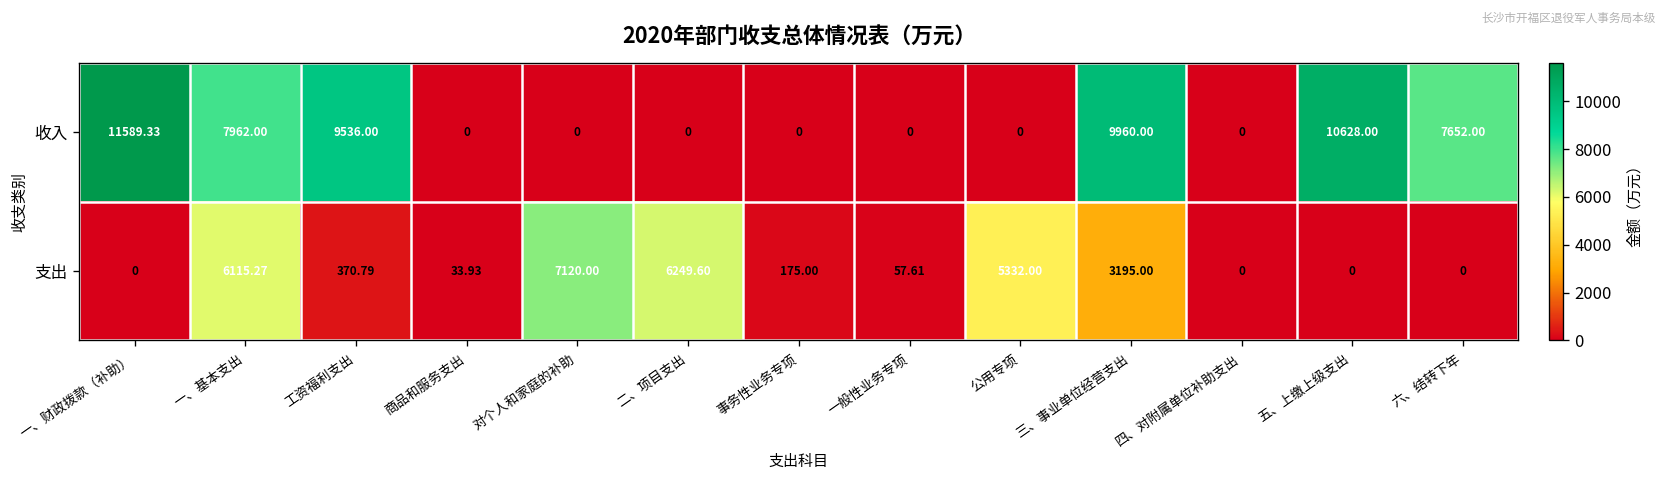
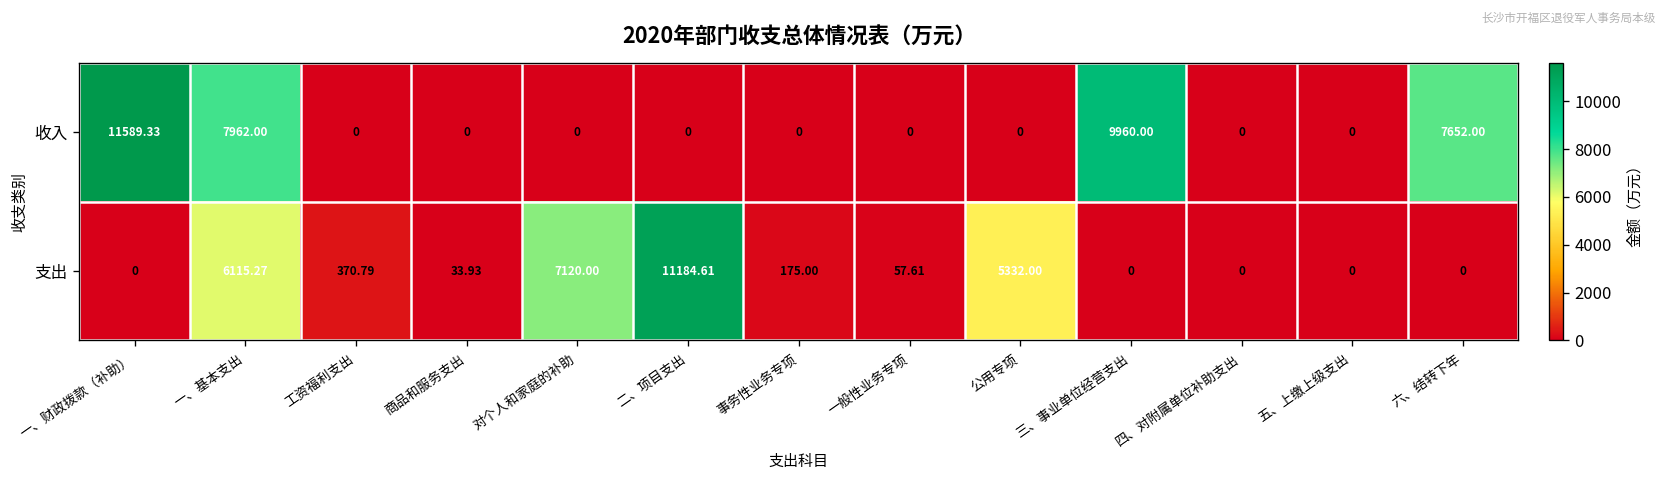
  {
    "收入": {
      "一、财政拨款（补助）": 11589.33,
      "一、基本支出": 7962.00,
-     "工资福利支出": 9536.00,
+     "工资福利支出": 0,
      "商品和服务支出": 0,
      "对个人和家庭的补助": 0,
      "二、项目支出": 0,
      "事务性业务专项": 0,
      "一般性业务专项": 0,
      "公用专项": 0,
      "三、事业单位经营支出": 9960.00,
      "四、对附属单位补助支出": 0,
-     "五、上缴上级支出": 10628.00,
+     "五、上缴上级支出": 0,
      "六、结转下年": 7652.00
    },
    "支出": {
      "一、财政拨款（补助）": 0,
      "一、基本支出": 6115.27,
      "工资福利支出": 370.79,
      "商品和服务支出": 33.93,
      "对个人和家庭的补助": 7120.00,
-     "二、项目支出": 6249.60,
+     "二、项目支出": 11184.61,
      "事务性业务专项": 175.00,
      "一般性业务专项": 57.61,
      "公用专项": 5332.00,
-     "三、事业单位经营支出": 3195.00,
+     "三、事业单位经营支出": 0,
      "四、对附属单位补助支出": 0,
      "五、上缴上级支出": 0,
      "六、结转下年": 0
    }
  }
